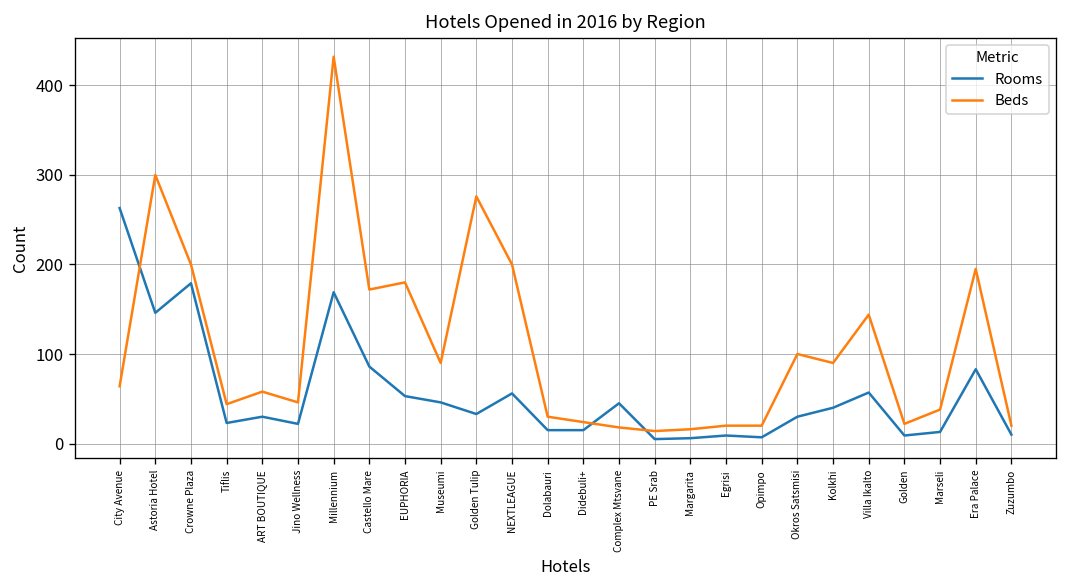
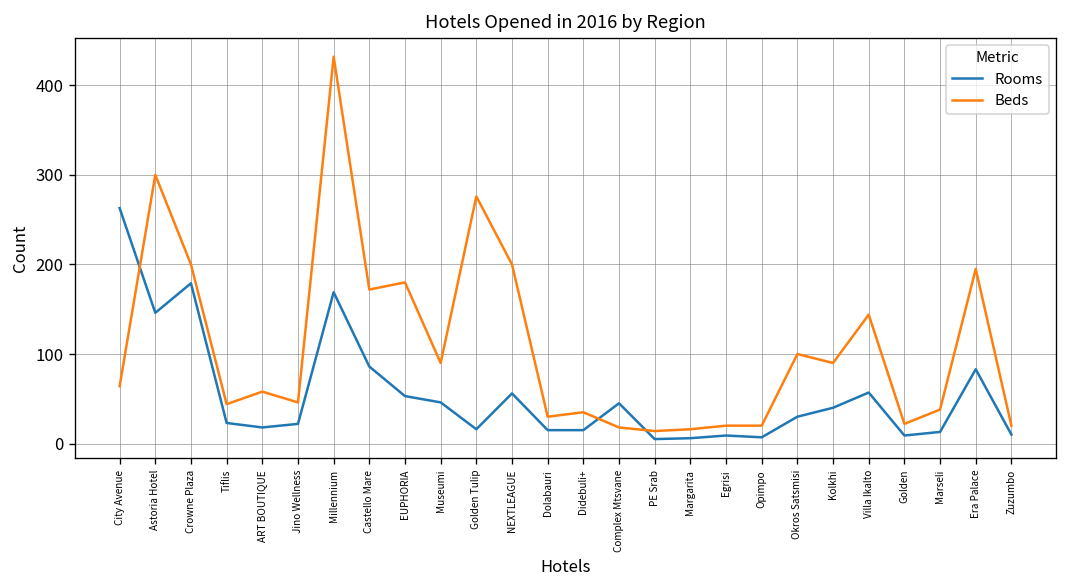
  {
    "Rooms": {
      "City Avenue": 260,
      "Astoria Hotel": 150,
      "Crowne Plaza": 180,
      "Tiflis": 20,
-     "ART BOUTIQUE": 30,
+     "ART BOUTIQUE": 20,
      "Jino Wellness": 20,
      "Millennium": 170,
      "Castello Mare": 90,
      "EUPHORIA": 50,
      "Museumi": 50,
-     "Golden Tulip": 30,
+     "Golden Tulip": 20,
      "NEXTLEAGUE": 60,
      "Dolabauri": 20,
      "Didebuli+": 20,
      "Complex Mtsvane": 50,
      "PE Srab": 10,
      "Margarita": 10,
      "Egrisi": 10,
      "Opimpo": 10,
      "Okros Satsmisi": 30,
      "Kolkhi": 40,
      "Villa Ikalto": 60,
      "Golden": 10,
      "Marseli": 10,
      "Era Palace": 80,
      "Zuzumbo": 10
    },
    "Beds": {
      "City Avenue": 60,
      "Astoria Hotel": 300,
      "Crowne Plaza": 200,
      "Tiflis": 40,
      "ART BOUTIQUE": 60,
      "Jino Wellness": 50,
      "Millennium": 430,
      "Castello Mare": 170,
      "EUPHORIA": 180,
      "Museumi": 90,
      "Golden Tulip": 280,
      "NEXTLEAGUE": 200,
      "Dolabauri": 30,
-     "Didebuli+": 20,
+     "Didebuli+": 40,
      "Complex Mtsvane": 20,
      "PE Srab": 10,
      "Margarita": 20,
      "Egrisi": 20,
      "Opimpo": 20,
      "Okros Satsmisi": 100,
      "Kolkhi": 90,
      "Villa Ikalto": 140,
      "Golden": 20,
      "Marseli": 40,
      "Era Palace": 200,
      "Zuzumbo": 20
    }
  }
